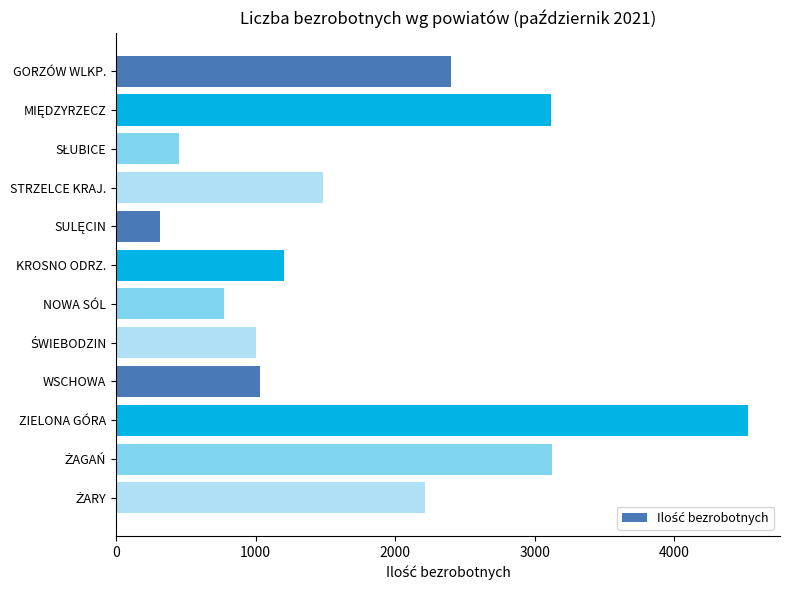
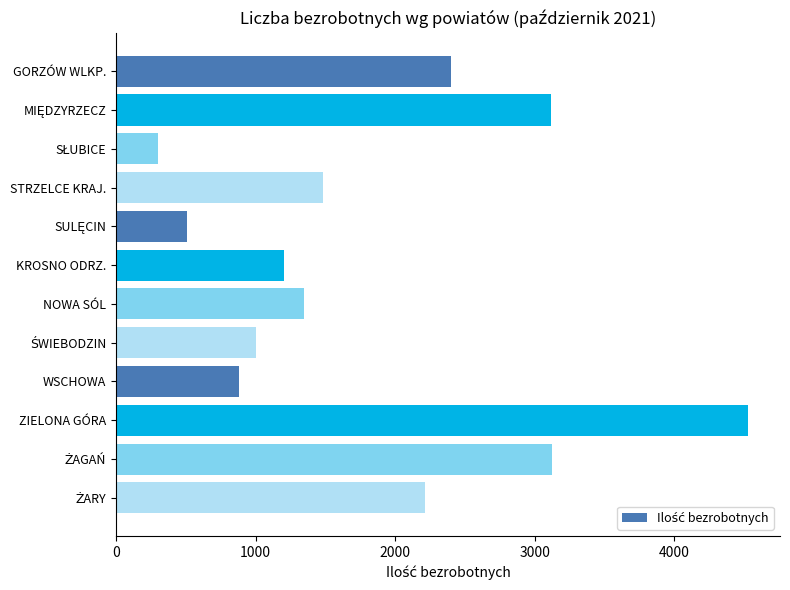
  {
    "GORZÓW WLKP.": 2400,
    "MIĘDZYRZECZ": 3110,
-   "SŁUBICE": 450,
+   "SŁUBICE": 300,
    "STRZELCE KRAJ.": 1480,
-   "SULĘCIN": 320,
+   "SULĘCIN": 510,
    "KROSNO ODRZ.": 1210,
-   "NOWA SÓL": 780,
+   "NOWA SÓL": 1350,
    "ŚWIEBODZIN": 1000,
-   "WSCHOWA": 1040,
+   "WSCHOWA": 880,
    "ZIELONA GÓRA": 4530,
    "ŻAGAŃ": 3120,
    "ŻARY": 2210
  }
